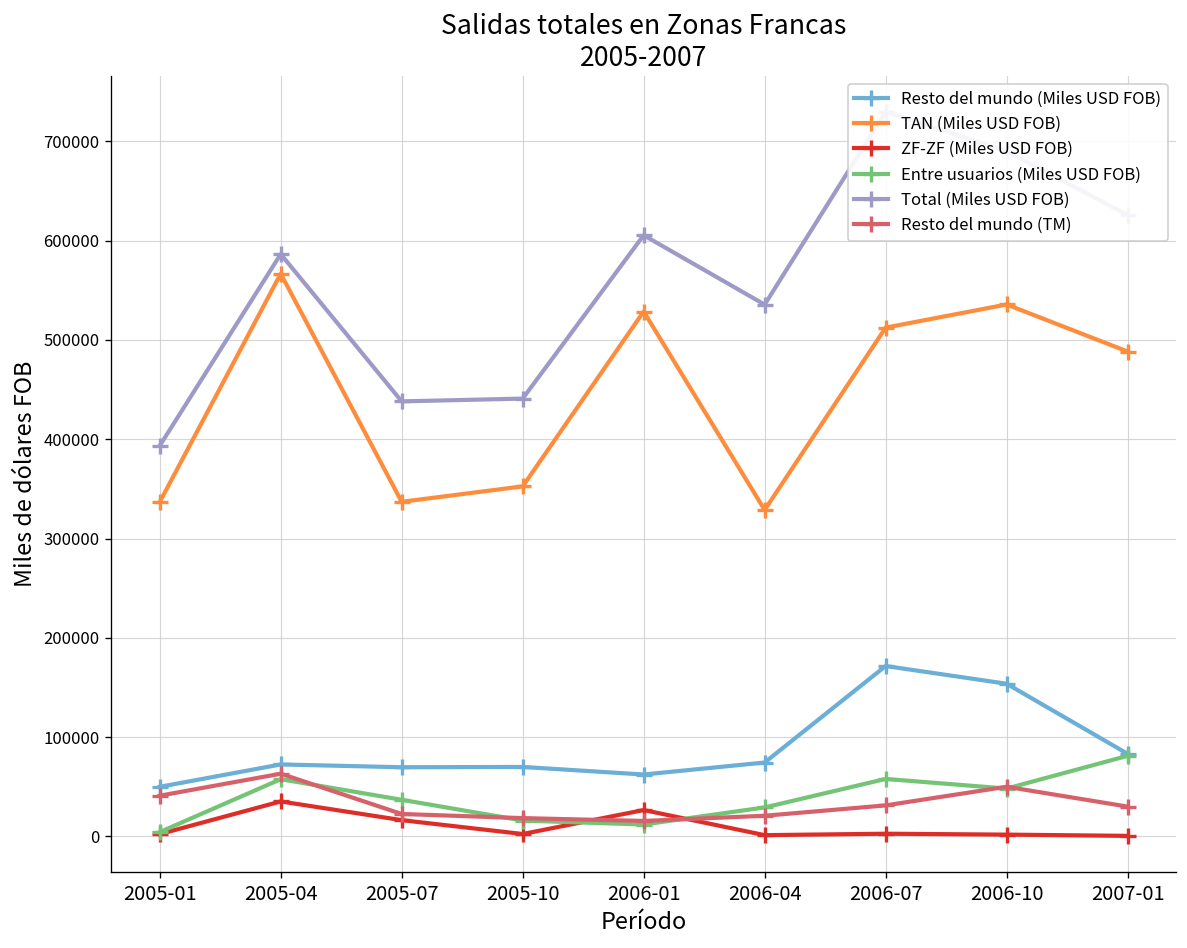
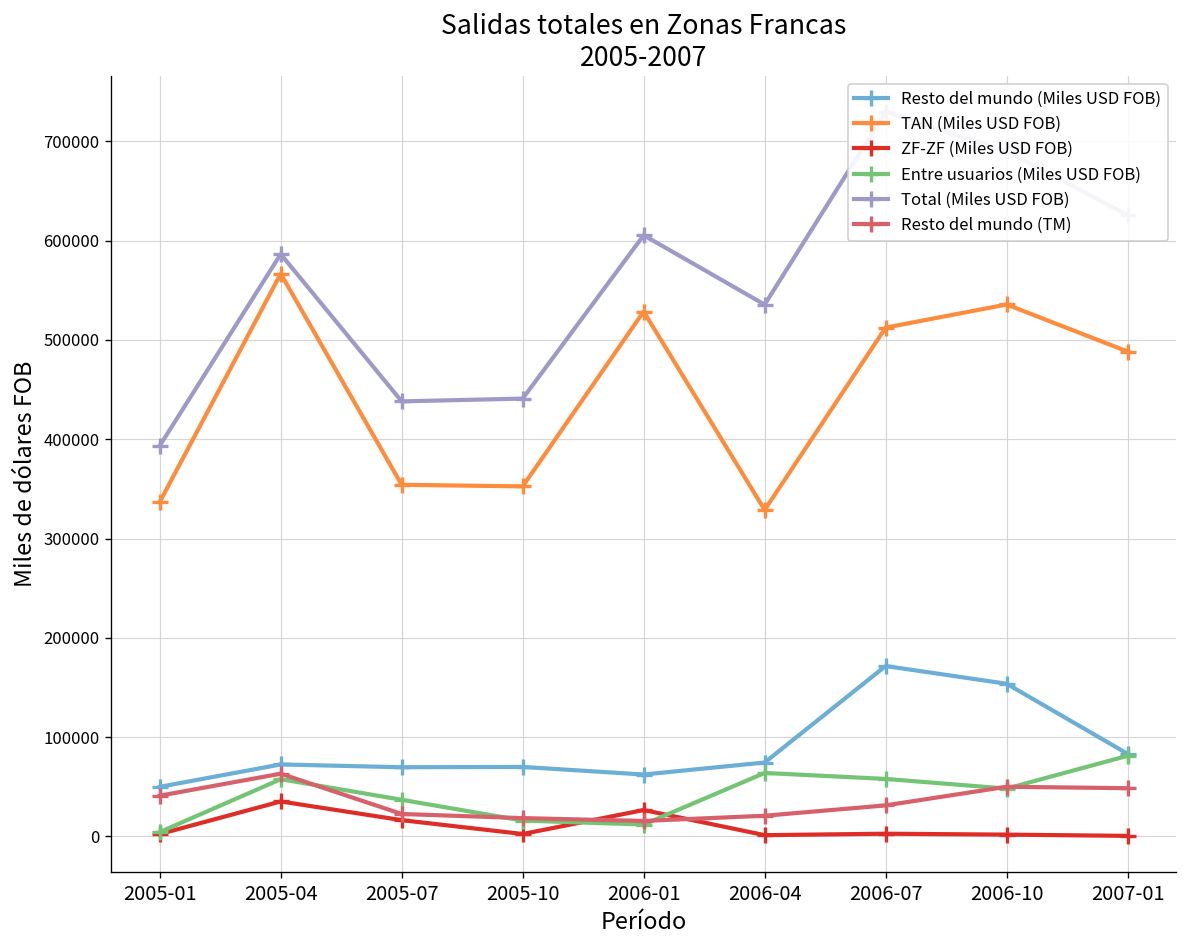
  {
    "TAN (Miles USD FOB)": {
      "2005-01": 340000,
      "2005-04": 570000,
-     "2005-07": 340000,
+     "2005-07": 350000,
      "2005-10": 350000,
      "2006-01": 530000,
      "2006-04": 330000,
      "2006-07": 510000,
      "2006-10": 540000,
      "2007-01": 490000
    },
    "ZF-ZF (Miles USD FOB)": {
      "2005-04": 40000,
      "2005-07": 20000,
      "2005-10": 0,
      "2006-01": 30000,
      "2006-04": 0,
      "2006-07": 0,
      "2006-10": 0,
      "2007-01": 0
    },
    "Entre usuarios (Miles USD FOB)": {
      "2005-04": 60000,
      "2005-07": 40000,
      "2006-01": 10000,
-     "2006-04": 30000,
+     "2006-04": 60000,
      "2006-07": 60000
    },
    "Resto del mundo (TM)": {
      "2005-01": 40000,
      "2005-04": 60000,
      "2005-07": 20000,
      "2006-01": 20000,
      "2006-04": 20000,
      "2006-07": 30000,
-     "2007-01": 30000
+     "2007-01": 50000
    }
  }
